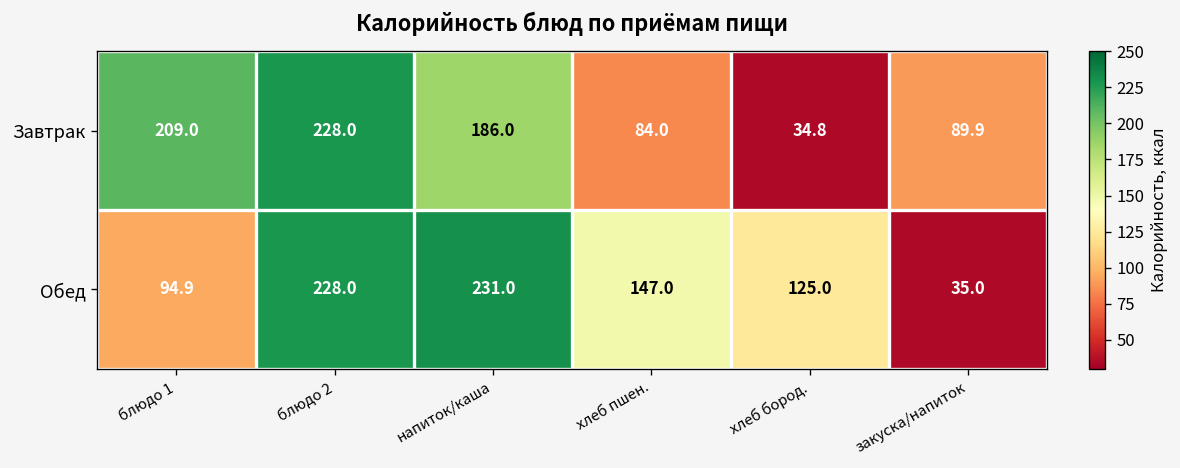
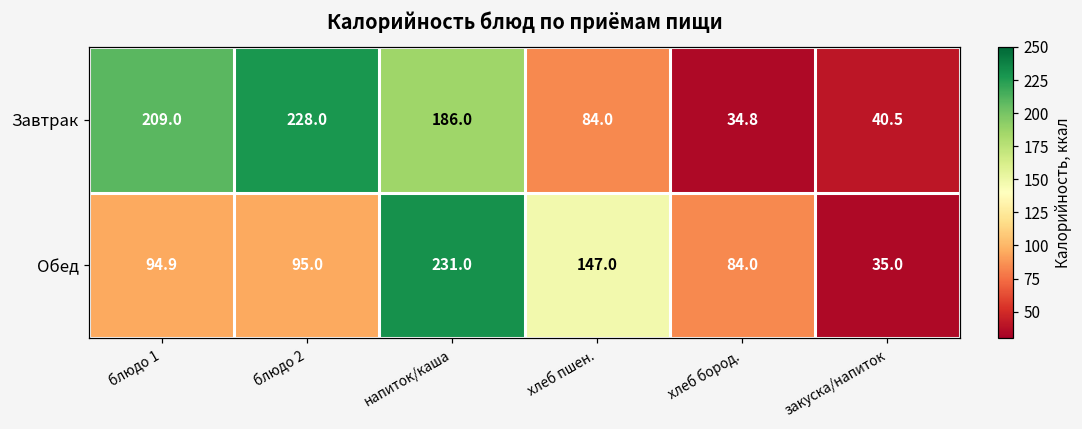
  {
    "Завтрак": {
      "блюдо 1": 209.0,
      "блюдо 2": 228.0,
      "напиток/каша": 186.0,
      "хлеб пшен.": 84.0,
      "хлеб бород.": 34.8,
-     "закуска/напиток": 89.9
+     "закуска/напиток": 40.5
    },
    "Обед": {
      "блюдо 1": 94.9,
-     "блюдо 2": 228.0,
+     "блюдо 2": 95.0,
      "напиток/каша": 231.0,
      "хлеб пшен.": 147.0,
-     "хлеб бород.": 125.0,
+     "хлеб бород.": 84.0,
      "закуска/напиток": 35.0
    }
  }
